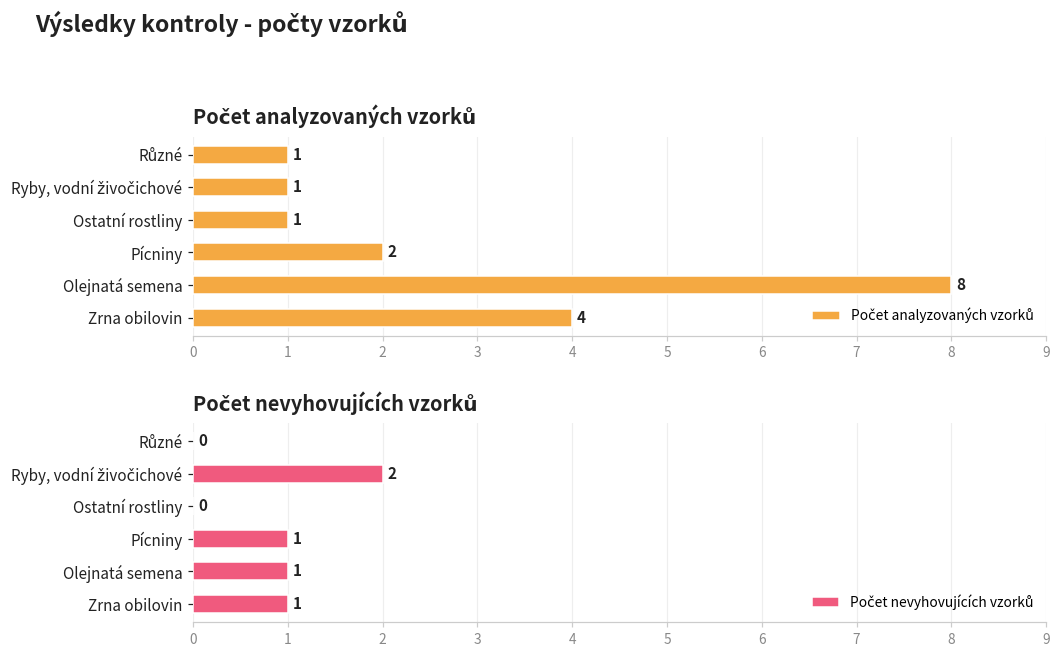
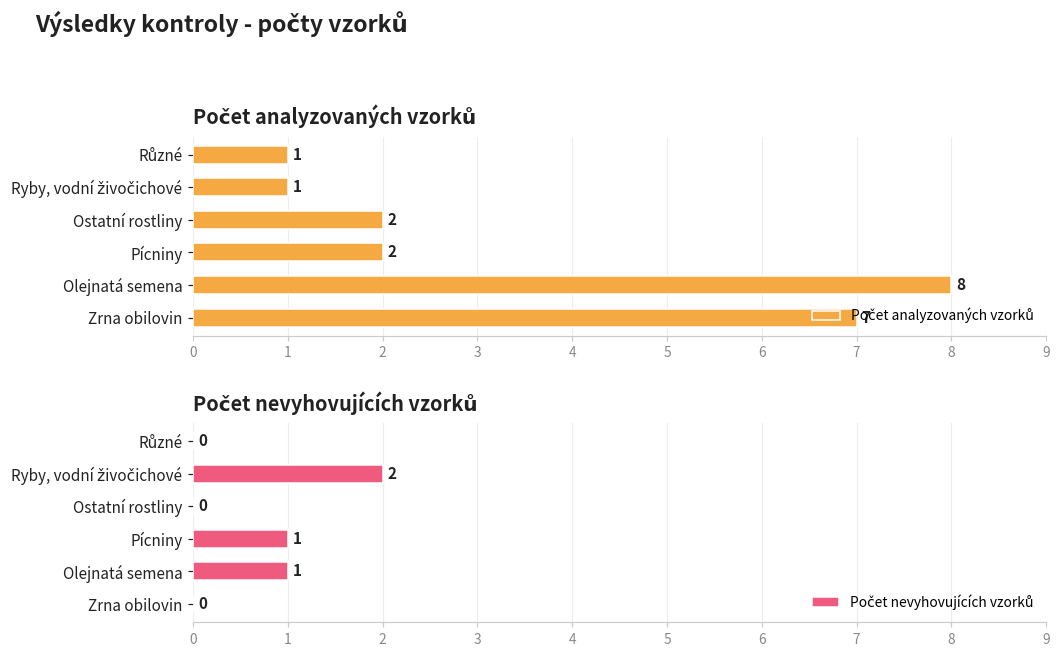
  {
    "Počet analyzovaných vzorků": {
      "Různé": 1,
      "Ryby, vodní živočichové": 1,
-     "Ostatní rostliny": 1,
+     "Ostatní rostliny": 2,
      "Pícniny": 2,
      "Olejnatá semena": 8,
-     "Zrna obilovin": 4
+     "Zrna obilovin": 7
    },
    "Počet nevyhovujících vzorků": {
      "Různé": 0,
      "Ryby, vodní živočichové": 2,
      "Ostatní rostliny": 0,
      "Pícniny": 1,
      "Olejnatá semena": 1,
-     "Zrna obilovin": 1
+     "Zrna obilovin": 0
    }
  }
